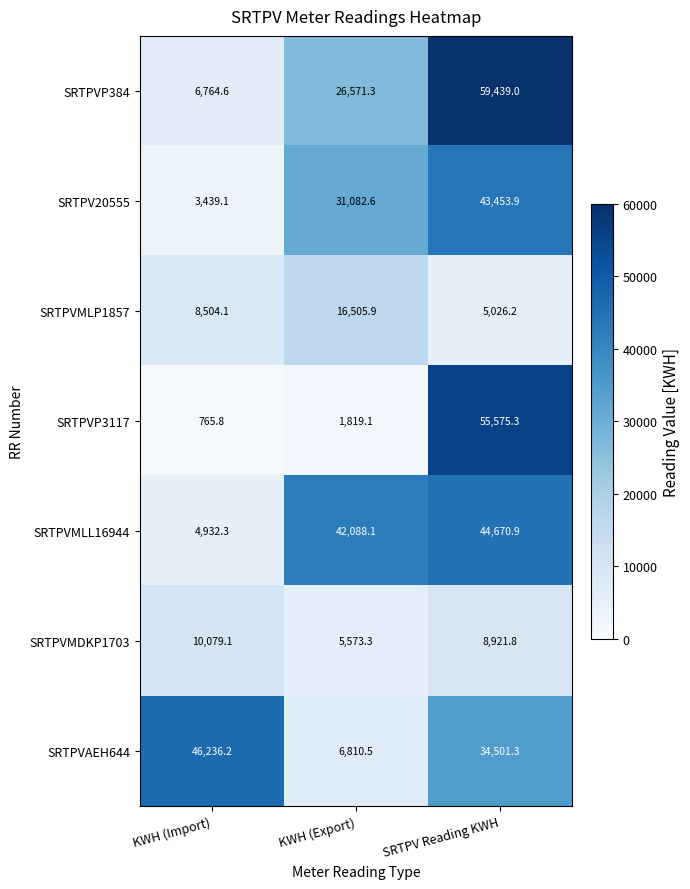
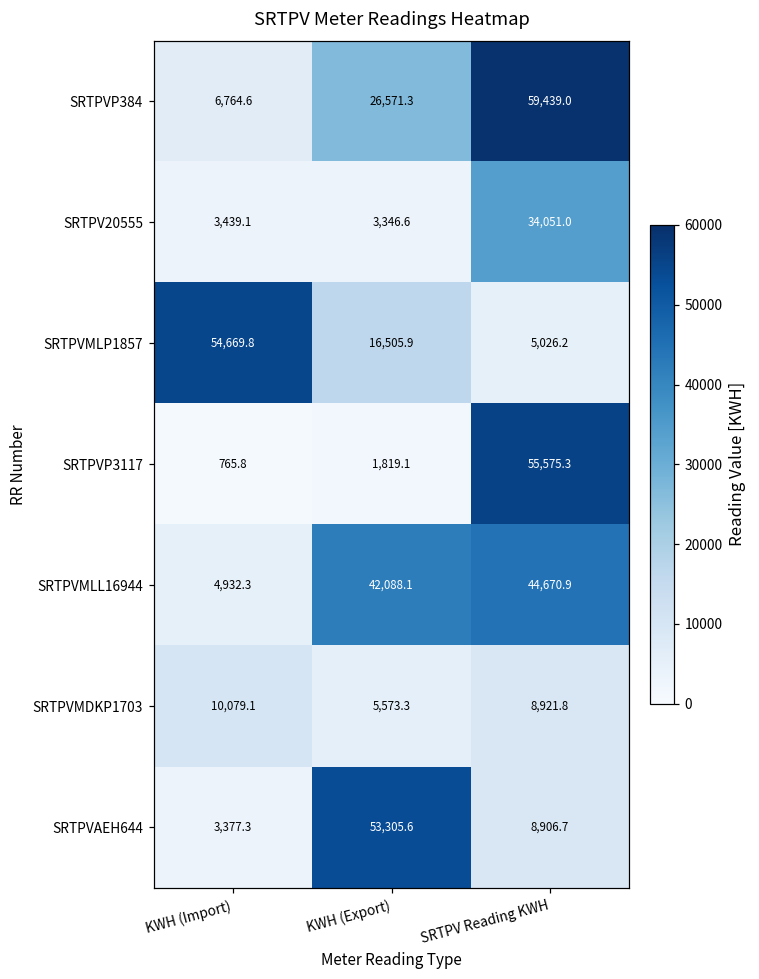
  {
    "SRTPVP384": {
      "KWH (Import)": "6,764.6",
      "KWH (Export)": "26,571.3",
      "SRTPV Reading KWH": "59,439.0"
    },
    "SRTPV20555": {
      "KWH (Import)": "3,439.1",
-     "KWH (Export)": "31,082.6",
-     "SRTPV Reading KWH": "43,453.9"
+     "KWH (Export)": "3,346.6",
+     "SRTPV Reading KWH": "34,051.0"
    },
    "SRTPVMLP1857": {
-     "KWH (Import)": "8,504.1",
+     "KWH (Import)": "54,669.8",
      "KWH (Export)": "16,505.9",
      "SRTPV Reading KWH": "5,026.2"
    },
    "SRTPVP3117": {
      "KWH (Import)": "765.8",
      "KWH (Export)": "1,819.1",
      "SRTPV Reading KWH": "55,575.3"
    },
    "SRTPVMLL16944": {
      "KWH (Import)": "4,932.3",
      "KWH (Export)": "42,088.1",
      "SRTPV Reading KWH": "44,670.9"
    },
    "SRTPVMDKP1703": {
      "KWH (Import)": "10,079.1",
      "KWH (Export)": "5,573.3",
      "SRTPV Reading KWH": "8,921.8"
    },
    "SRTPVAEH644": {
-     "KWH (Import)": "46,236.2",
-     "KWH (Export)": "6,810.5",
-     "SRTPV Reading KWH": "34,501.3"
+     "KWH (Import)": "3,377.3",
+     "KWH (Export)": "53,305.6",
+     "SRTPV Reading KWH": "8,906.7"
    }
  }
